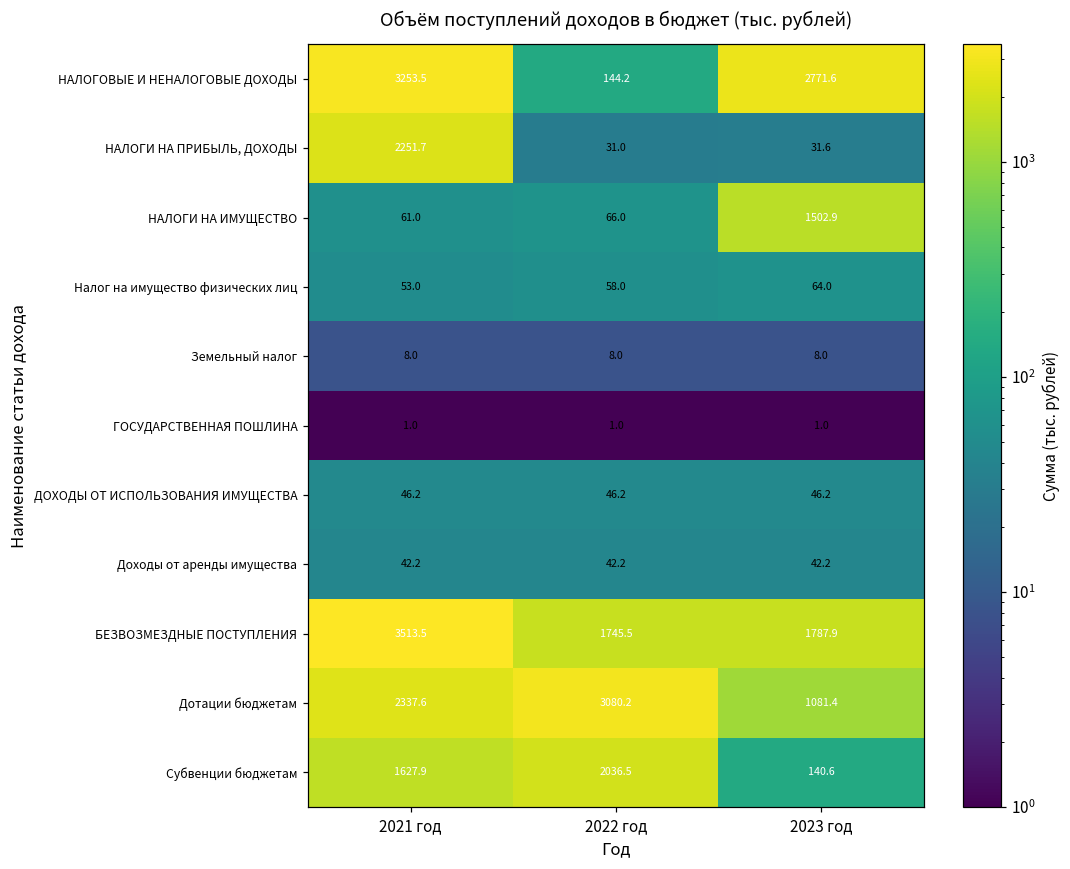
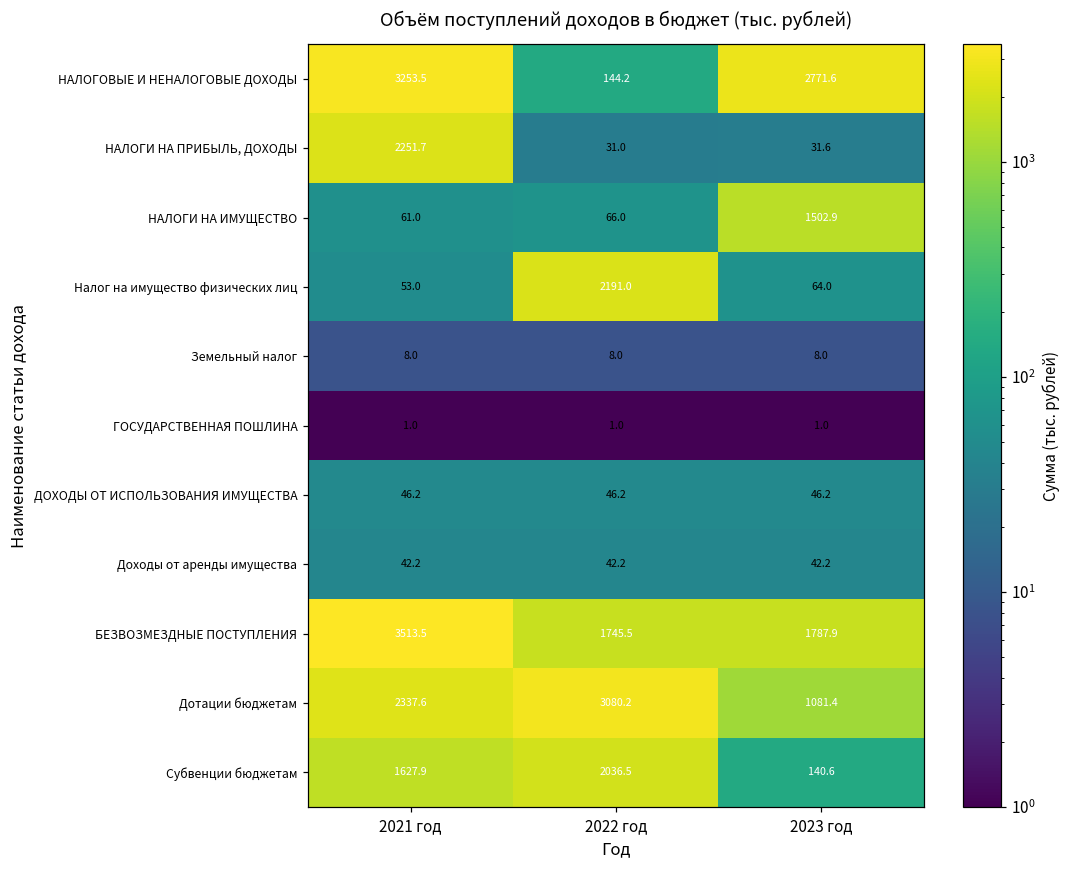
  {
    "НАЛОГОВЫЕ И НЕНАЛОГОВЫЕ ДОХОДЫ": {
      "2021 год": 3253.5,
      "2022 год": 144.2,
      "2023 год": 2771.6
    },
    "НАЛОГИ НА ПРИБЫЛЬ, ДОХОДЫ": {
      "2021 год": 2251.7,
      "2022 год": 31.0,
      "2023 год": 31.6
    },
    "НАЛОГИ НА ИМУЩЕСТВО": {
      "2021 год": 61.0,
      "2022 год": 66.0,
      "2023 год": 1502.9
    },
    "Налог на имущество физических лиц": {
      "2021 год": 53.0,
-     "2022 год": 58.0,
+     "2022 год": 2191.0,
      "2023 год": 64.0
    },
    "Земельный налог": {
      "2021 год": 8.0,
      "2022 год": 8.0,
      "2023 год": 8.0
    },
    "ГОСУДАРСТВЕННАЯ ПОШЛИНА": {
      "2021 год": 1.0,
      "2022 год": 1.0,
      "2023 год": 1.0
    },
    "ДОХОДЫ ОТ ИСПОЛЬЗОВАНИЯ ИМУЩЕСТВА": {
      "2021 год": 46.2,
      "2022 год": 46.2,
      "2023 год": 46.2
    },
    "Доходы от аренды имущества": {
      "2021 год": 42.2,
      "2022 год": 42.2,
      "2023 год": 42.2
    },
    "БЕЗВОЗМЕЗДНЫЕ ПОСТУПЛЕНИЯ": {
      "2021 год": 3513.5,
      "2022 год": 1745.5,
      "2023 год": 1787.9
    },
    "Дотации бюджетам": {
      "2021 год": 2337.6,
      "2022 год": 3080.2,
      "2023 год": 1081.4
    },
    "Субвенции бюджетам": {
      "2021 год": 1627.9,
      "2022 год": 2036.5,
      "2023 год": 140.6
    }
  }
